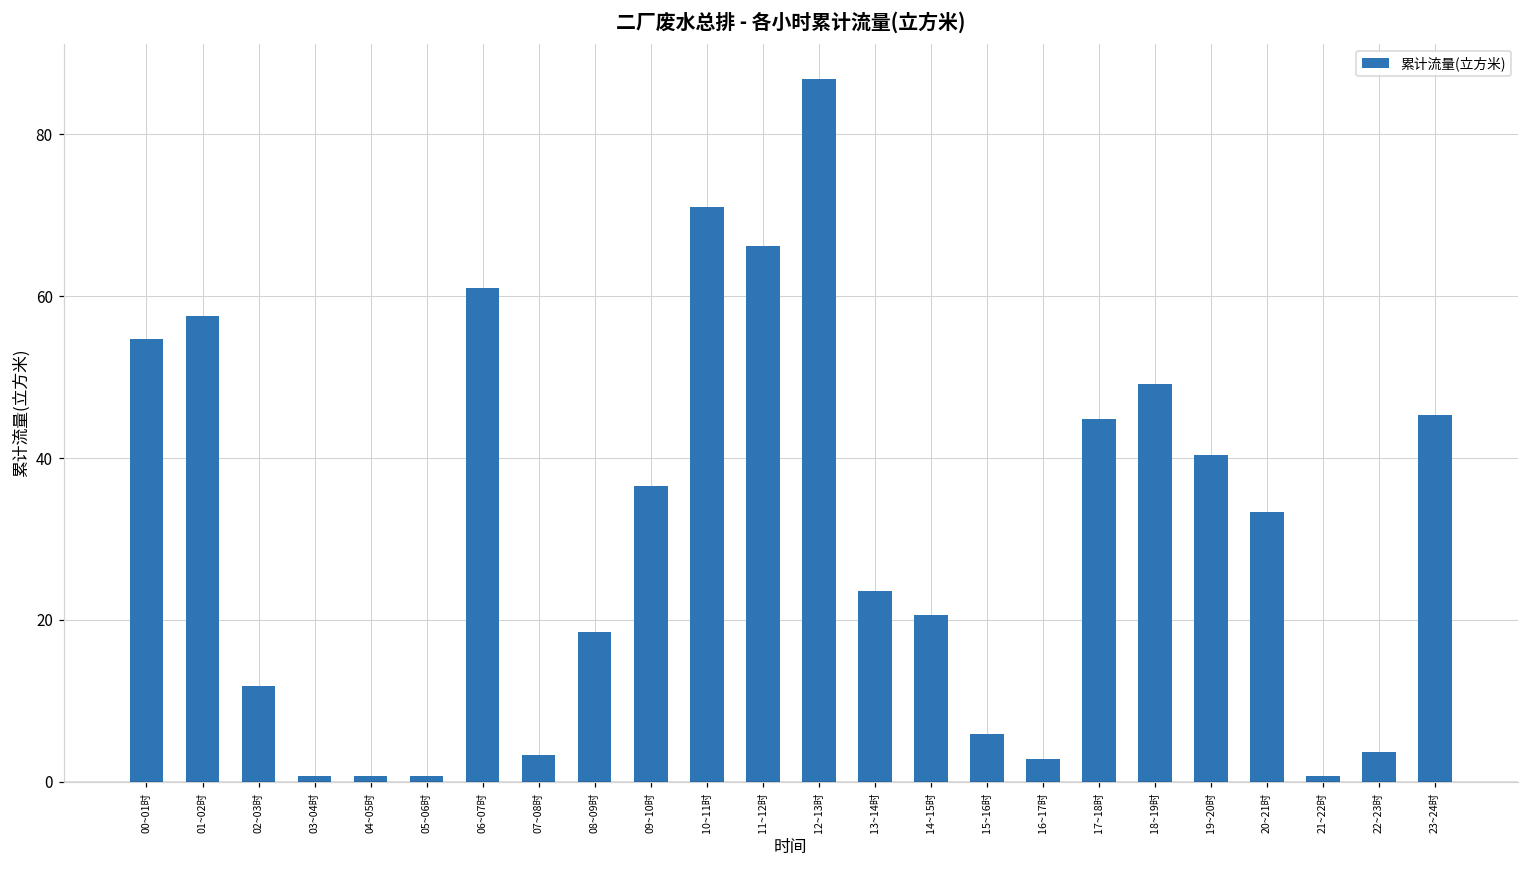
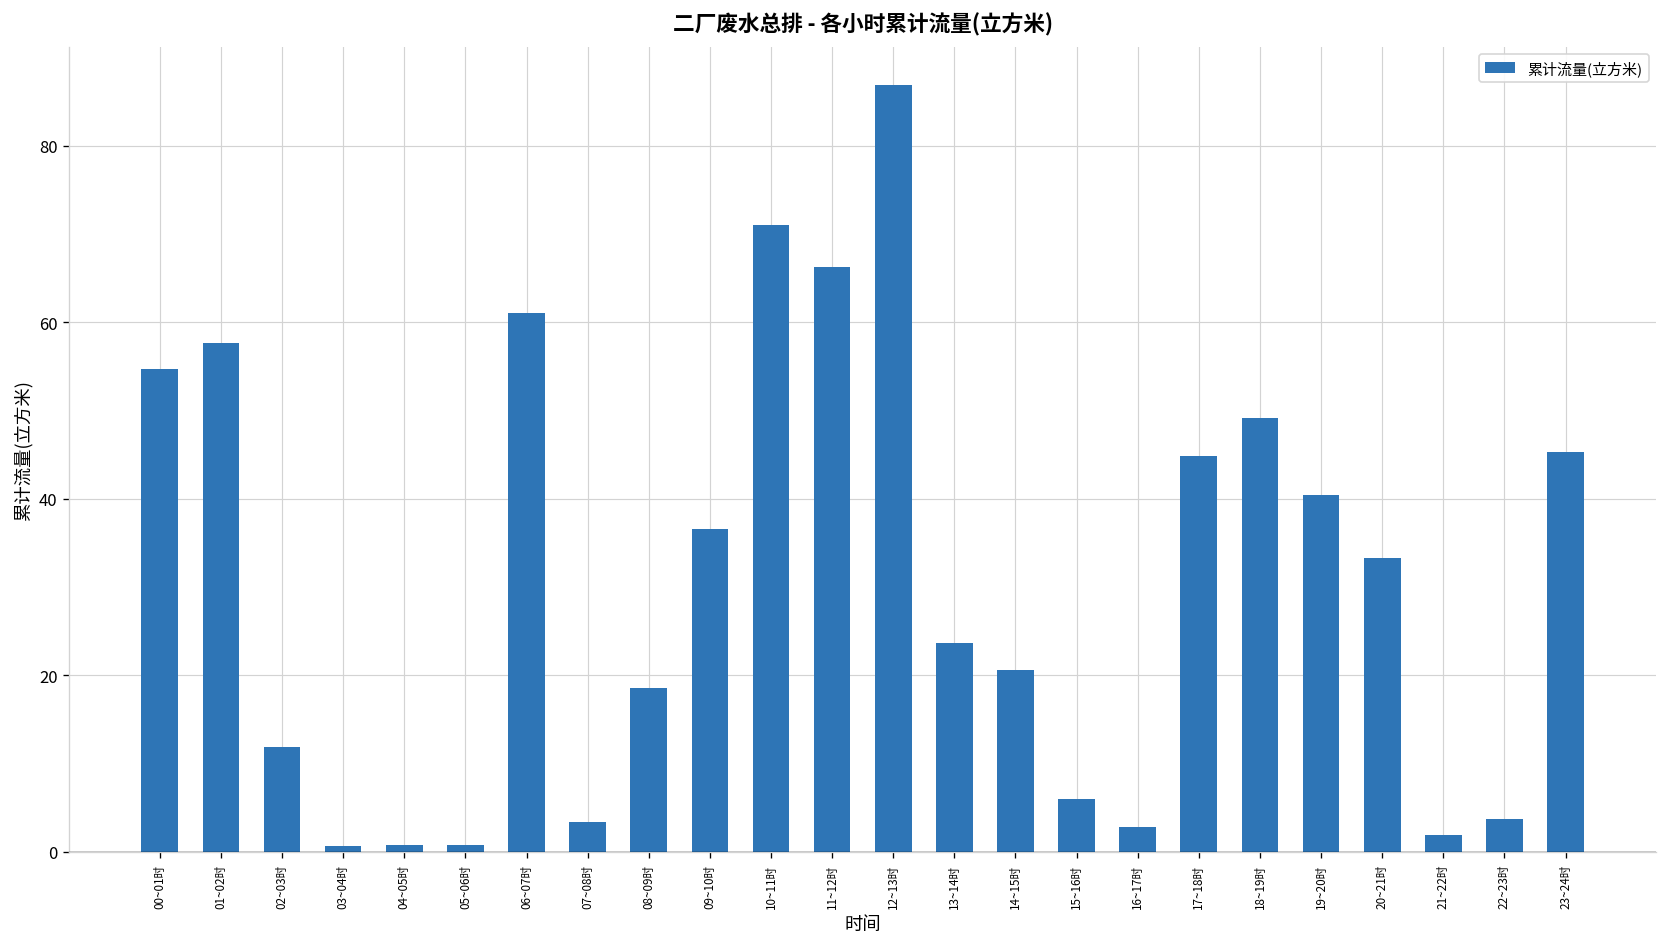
  {
    "00~01时": 55,
    "01~02时": 58,
    "02~03时": 12,
    "03~04时": 1,
    "04~05时": 1,
    "05~06时": 1,
    "06~07时": 61,
    "07~08时": 3,
    "08~09时": 19,
    "09~10时": 37,
    "10~11时": 71,
    "11~12时": 66,
    "12~13时": 87,
    "13~14时": 24,
    "14~15时": 21,
    "15~16时": 6,
    "16~17时": 3,
    "17~18时": 45,
    "18~19时": 49,
    "19~20时": 40,
    "20~21时": 33,
-   "21~22时": 1,
+   "21~22时": 2,
    "22~23时": 4,
    "23~24时": 45
  }
